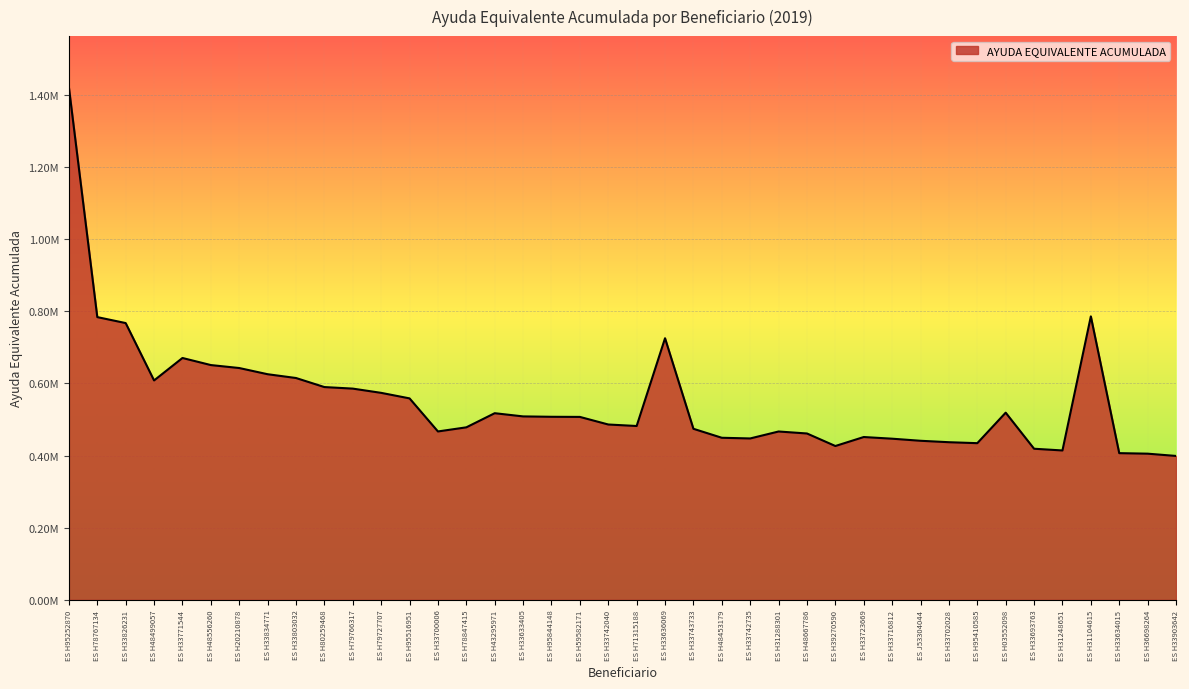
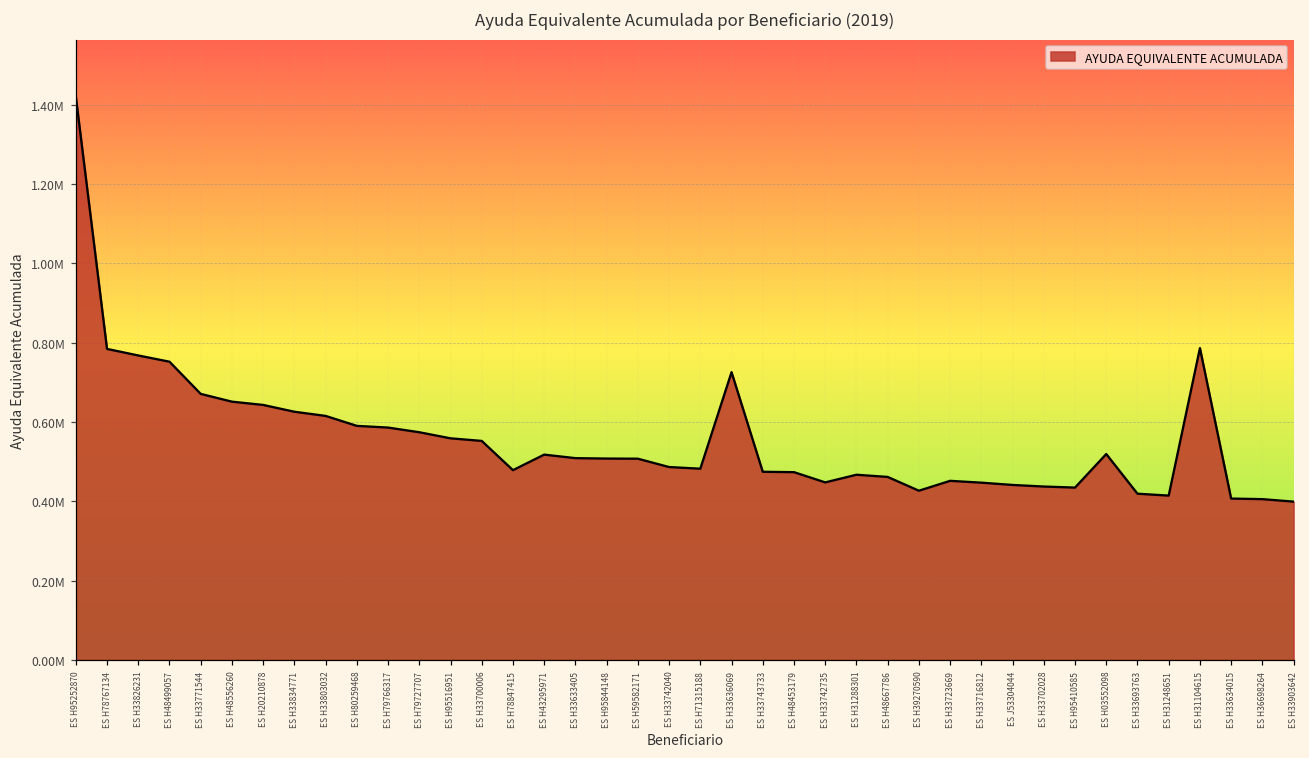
  {
    "ES H95252870": 1420000,
    "ES H78767134": 780000,
    "ES H33826231": 770000,
-   "ES H48499057": 610000,
+   "ES H48499057": 750000,
    "ES H33771544": 670000,
    "ES H48556260": 650000,
    "ES H20210878": 640000,
    "ES H33834771": 630000,
    "ES H33803032": 620000,
    "ES H80259468": 590000,
    "ES H79766317": 590000,
    "ES H79727707": 570000,
    "ES H95516951": 560000,
-   "ES H33700006": 470000,
+   "ES H33700006": 550000,
    "ES H78847415": 480000,
    "ES H43295971": 520000,
    "ES H33633405": 510000,
    "ES H95844148": 510000,
    "ES H59582171": 510000,
    "ES H33742040": 490000,
    "ES H71315188": 480000,
    "ES H33636069": 730000,
    "ES H33743733": 470000,
-   "ES H48453179": 450000,
+   "ES H48453179": 470000,
    "ES H33742735": 450000,
    "ES H31288301": 470000,
    "ES H48667786": 460000,
    "ES H39270590": 430000,
    "ES H33723669": 450000,
    "ES H33716812": 450000,
    "ES J53304044": 440000,
    "ES H33702028": 440000,
    "ES H95410585": 430000,
    "ES H03552098": 520000,
    "ES H33693763": 420000,
    "ES H31248651": 410000,
    "ES H31104615": 790000,
    "ES H33634015": 410000,
    "ES H36698264": 410000,
    "ES H33903642": 400000
  }
